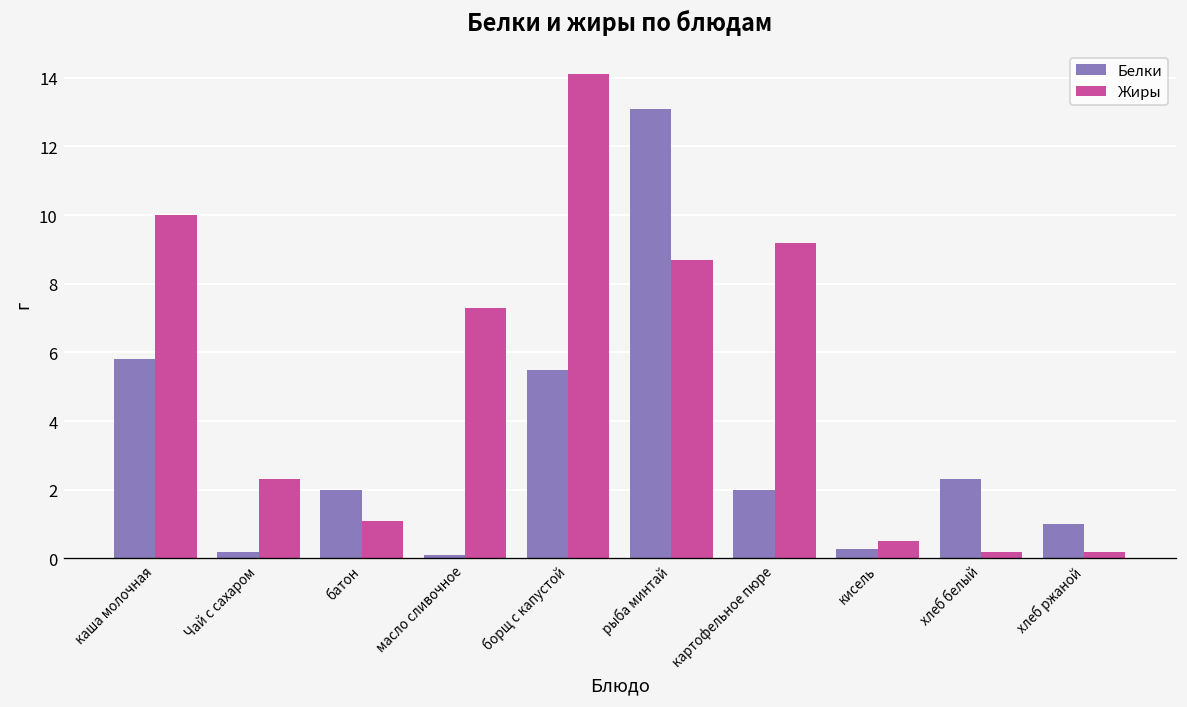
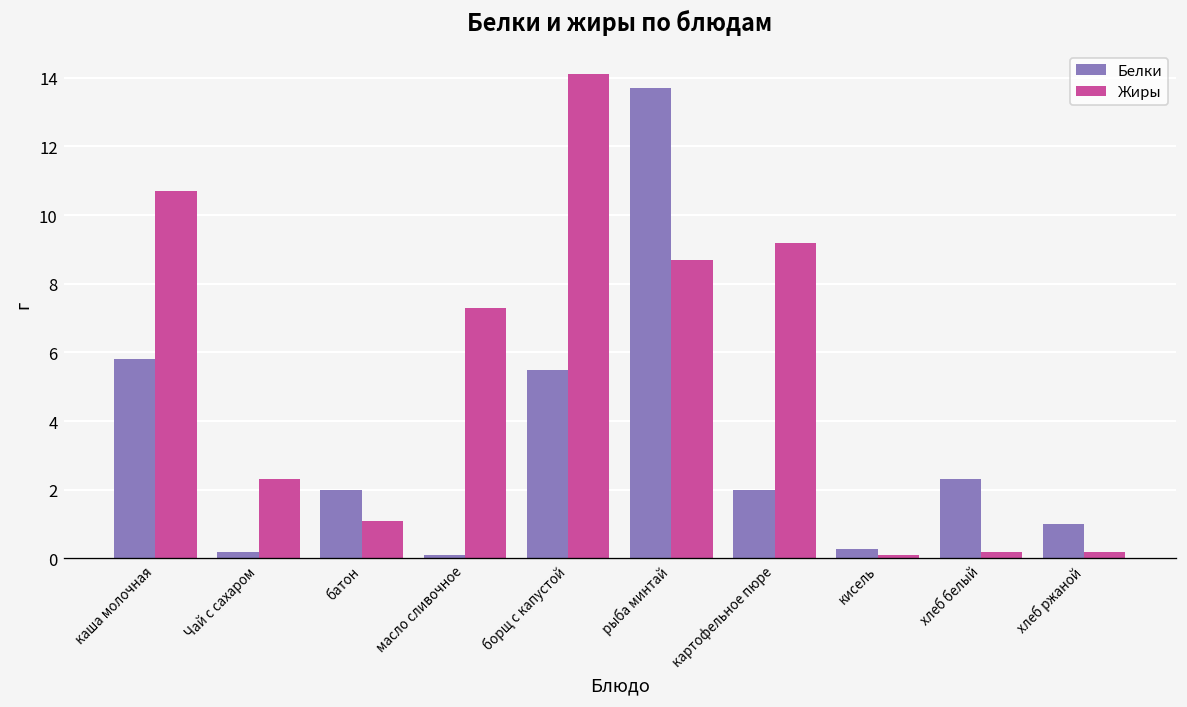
  {
    "Белки": {
      "каша молочная": 5.8,
      "Чай с сахаром": 0.2,
      "батон": 2.0,
      "масло сливочное": 0.1,
      "борщ с капустой": 5.5,
-     "рыба минтай": 13.1,
+     "рыба минтай": 13.7,
      "картофельное пюре": 2.0,
      "кисель": 0.3,
      "хлеб белый": 2.3,
      "хлеб ржаной": 1.0
    },
    "Жиры": {
-     "каша молочная": 10.0,
+     "каша молочная": 10.7,
      "Чай с сахаром": 2.3,
      "батон": 1.1,
      "масло сливочное": 7.3,
      "борщ с капустой": 14.1,
      "рыба минтай": 8.7,
      "картофельное пюре": 9.2,
-     "кисель": 0.5,
+     "кисель": 0.1,
      "хлеб белый": 0.2,
      "хлеб ржаной": 0.2
    }
  }
